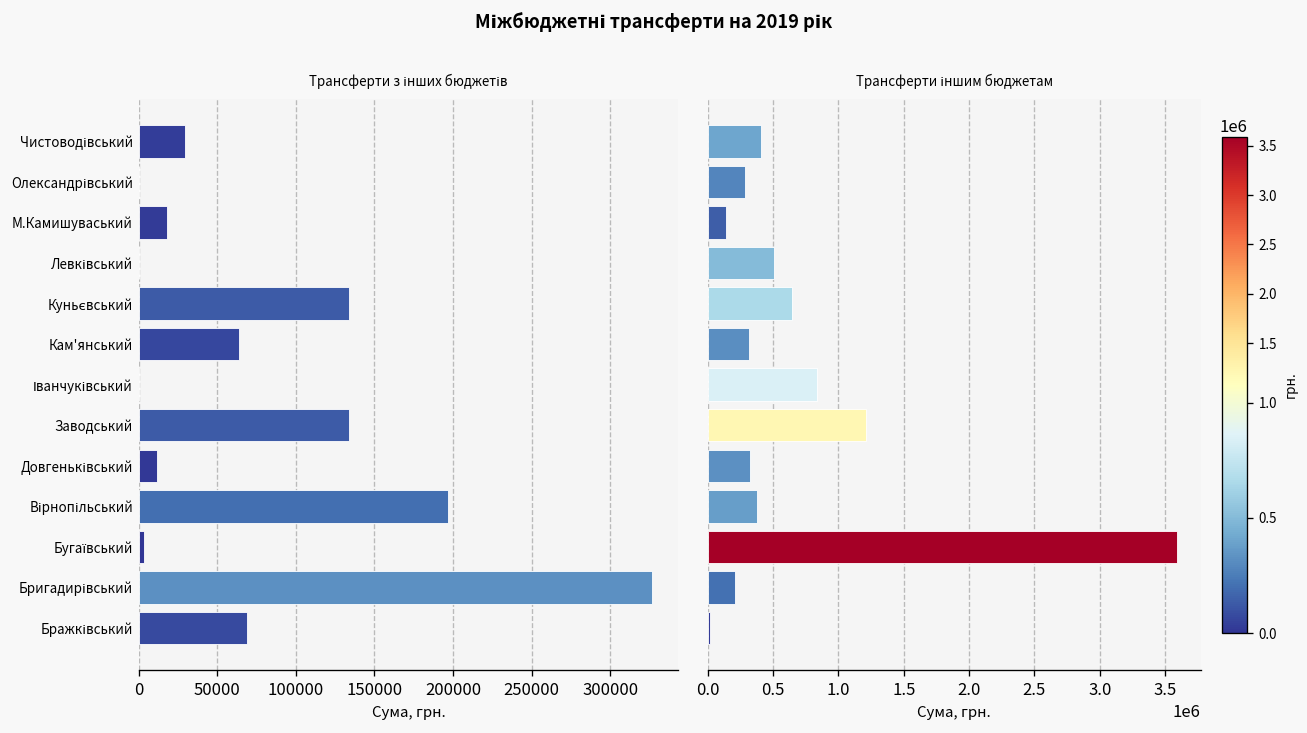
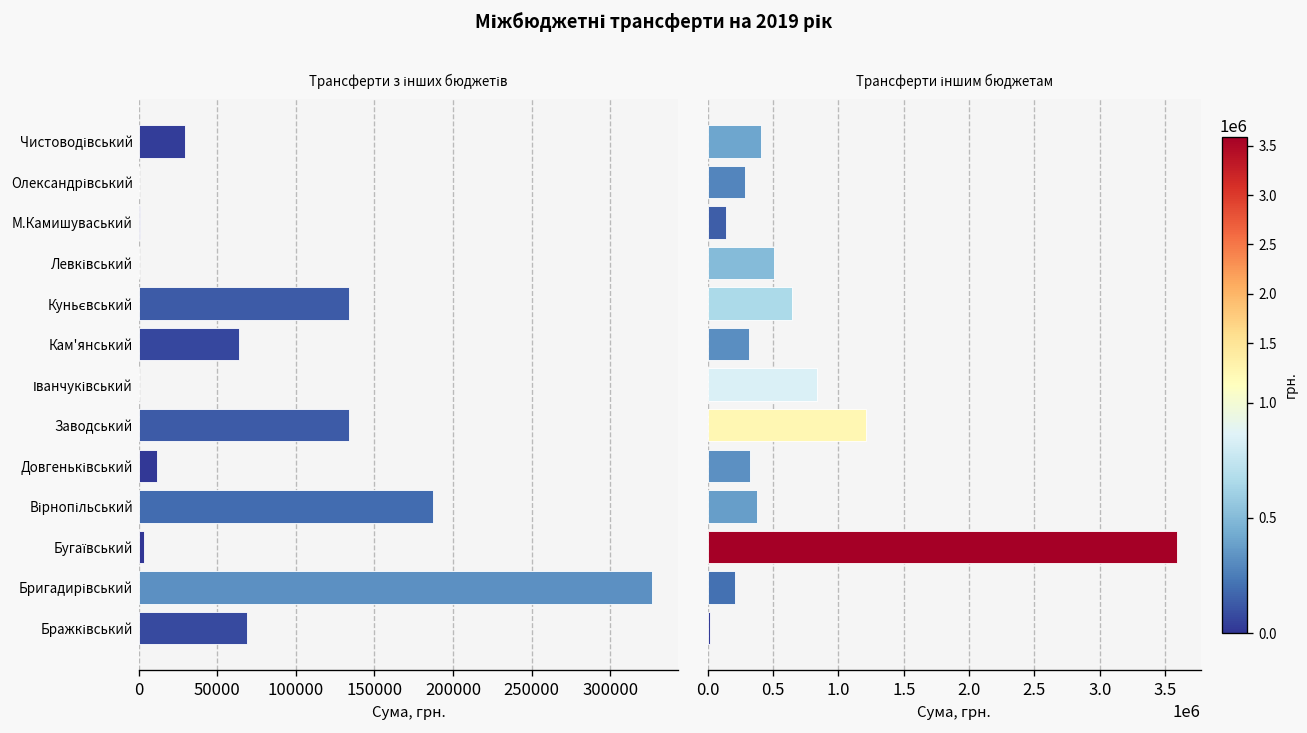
  {
    "Трансферти з інших бюджетів": {
      "Чистоводівський": 29000,
      "Олександрівський": 0,
-     "М.Камишуваський": 18000,
+     "М.Камишуваський": 1000,
      "Левківський": 0,
      "Куньєвський": 134000,
      "Кам'янський": 64000,
      "Іванчуківський": 0,
      "Заводський": 134000,
      "Довгеньківський": 11000,
-     "Вірнопільський": 197000,
+     "Вірнопільський": 187000,
      "Бугаївський": 4000,
      "Бригадирівський": 327000,
      "Бражківський": 69000
    }
  }
